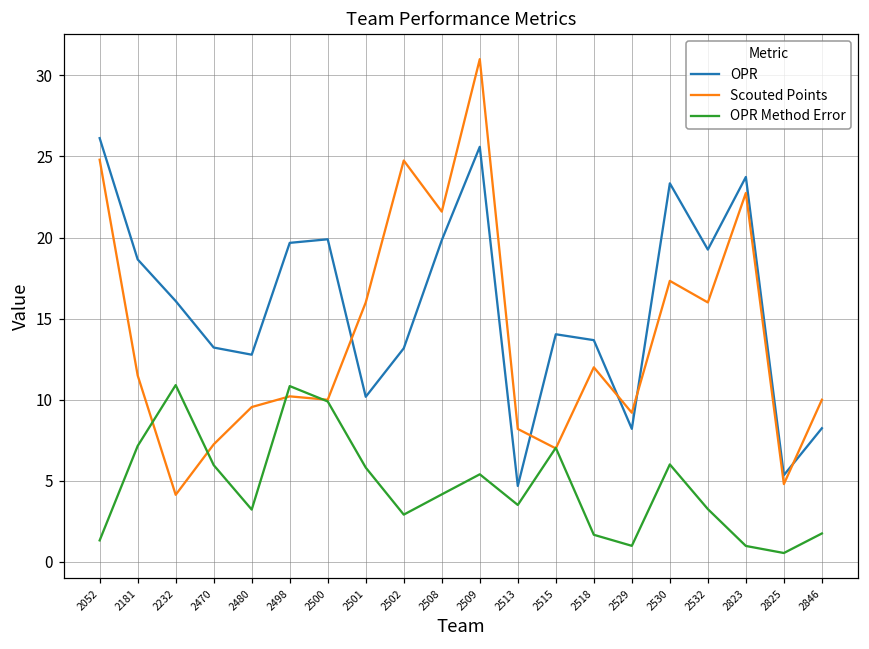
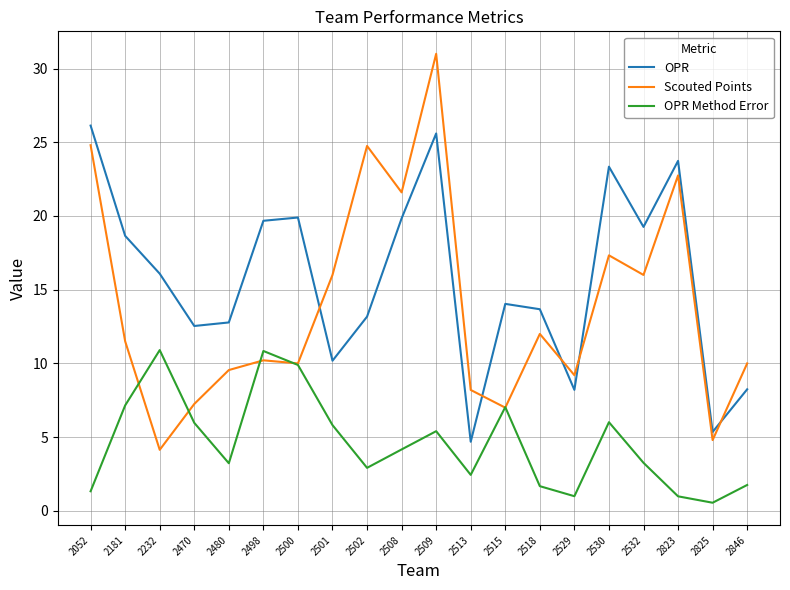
  {
    "OPR": {
      "2052": 26.1,
      "2181": 18.7,
      "2232": 16.1,
-     "2470": 13.2,
+     "2470": 12.5,
      "2480": 12.8,
      "2498": 19.7,
      "2500": 19.9,
      "2501": 10.2,
      "2502": 13.2,
      "2508": 19.8,
      "2509": 25.6,
      "2513": 4.7,
      "2515": 14.0,
      "2518": 13.7,
      "2529": 8.2,
      "2530": 23.3,
      "2532": 19.3,
      "2823": 23.7,
      "2825": 5.4,
      "2846": 8.2
    },
    "Scouted Points": {
      "2052": 24.8,
      "2181": 11.5,
      "2232": 4.1,
      "2470": 7.3,
      "2480": 9.6,
      "2498": 10.2,
      "2501": 16.0,
      "2502": 24.8,
      "2508": 21.6,
      "2509": 31.0,
      "2513": 8.2,
      "2518": 12.0,
      "2529": 9.2,
      "2530": 17.3,
      "2532": 16.0,
      "2823": 22.8,
      "2825": 4.8,
      "2846": 10.0
    },
    "OPR Method Error": {
      "2052": 1.3,
      "2181": 7.2,
      "2232": 10.9,
      "2470": 6.0,
      "2480": 3.2,
      "2498": 10.8,
      "2501": 5.8,
      "2502": 2.9,
      "2508": 4.2,
      "2509": 5.4,
-     "2513": 3.5,
+     "2513": 2.4,
      "2518": 1.7,
      "2529": 1.0,
      "2530": 6.0,
      "2532": 3.3,
      "2823": 1.0,
      "2825": 0.6,
      "2846": 1.8
    }
  }
